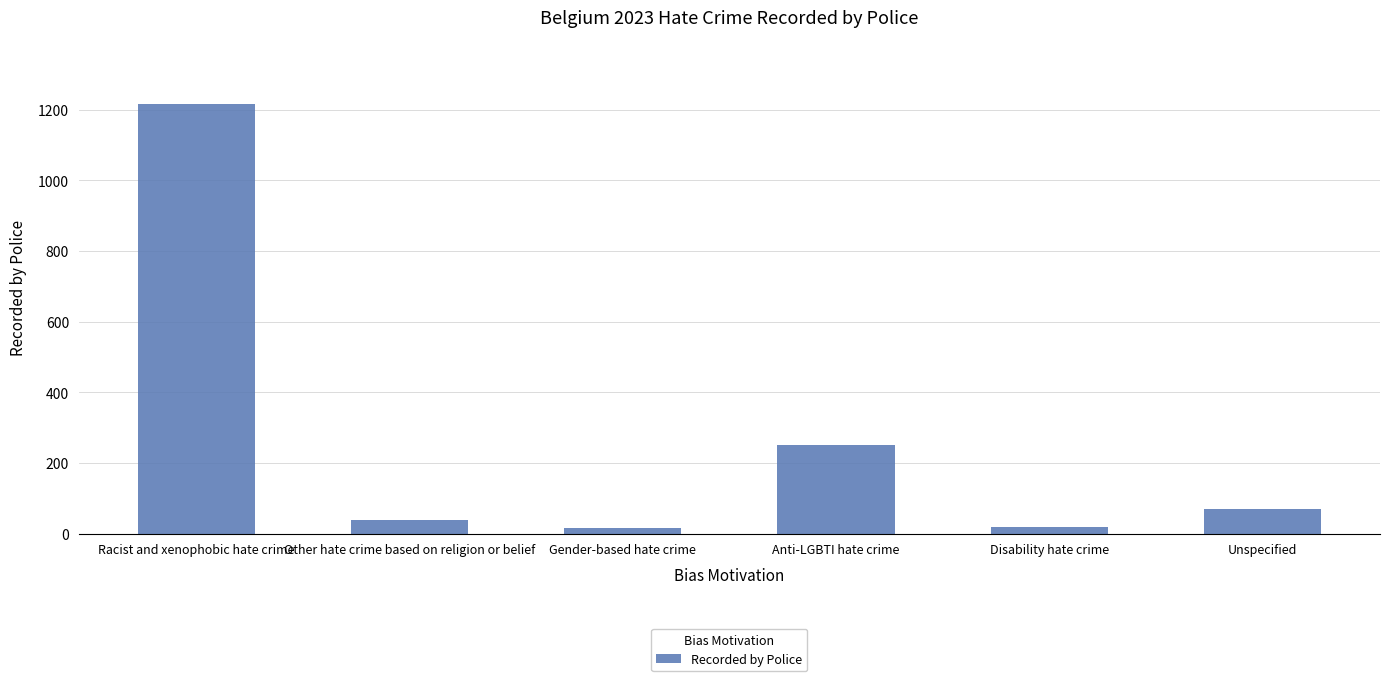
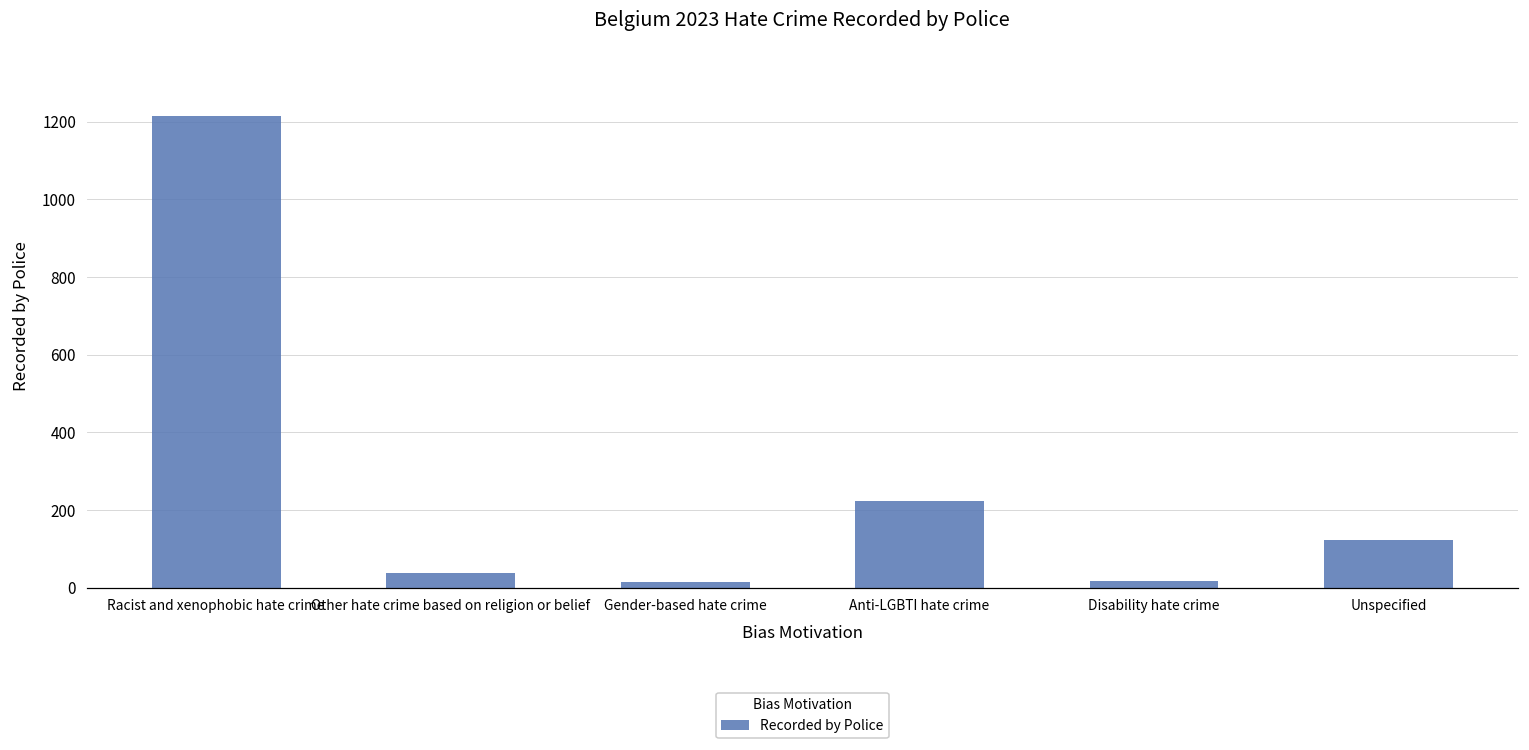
  {
    "Racist and xenophobic hate crime": 1220,
    "Other hate crime based on religion or belief": 40,
    "Gender-based hate crime": 20,
-   "Anti-LGBTI hate crime": 250,
+   "Anti-LGBTI hate crime": 220,
    "Disability hate crime": 20,
-   "Unspecified": 70
+   "Unspecified": 120
  }
